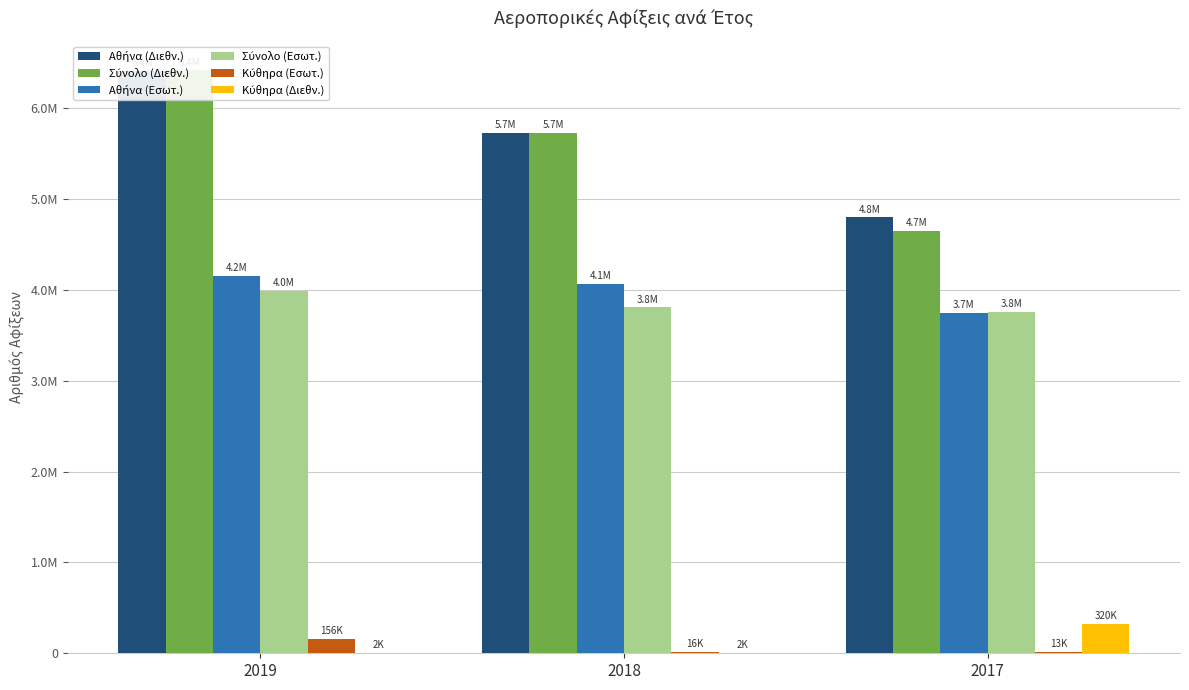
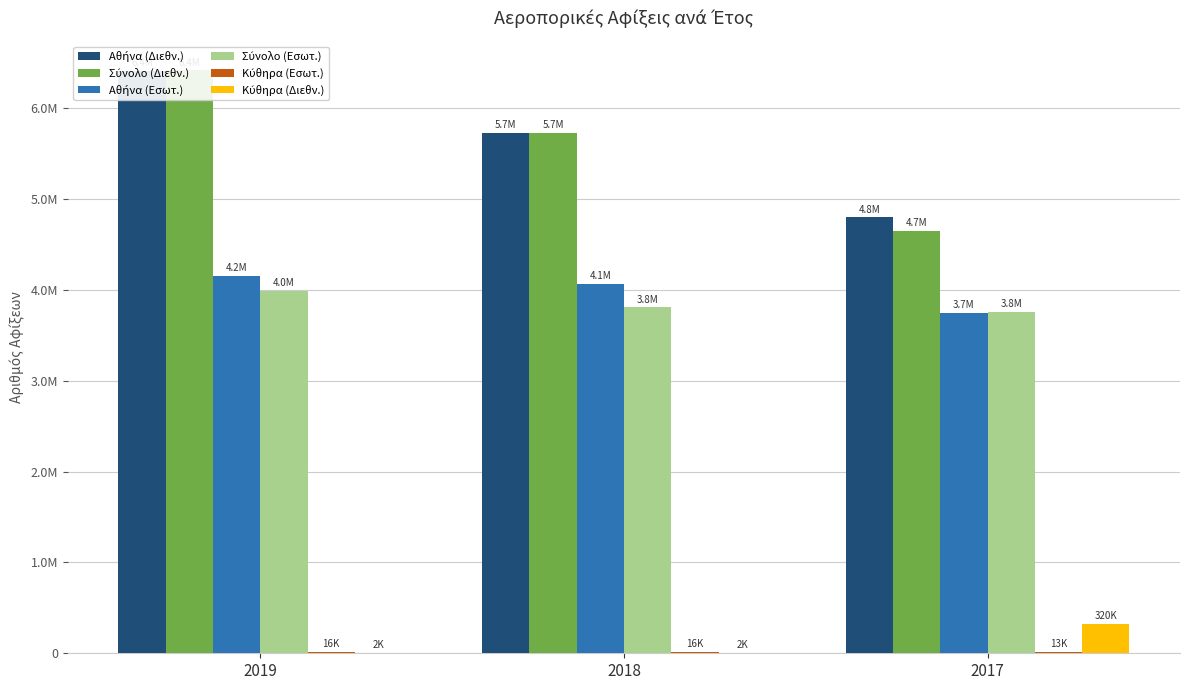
  {
    "Αθήνα (Διεθν.)": {
      "2018": "5.7M",
      "2017": "4.8M"
    },
    "Σύνολο (Διεθν.)": {
      "2018": "5.7M",
      "2017": "4.7M"
    },
    "Αθήνα (Εσωτ.)": {
      "2019": "4.2M",
      "2018": "4.1M",
      "2017": "3.7M"
    },
    "Σύνολο (Εσωτ.)": {
      "2019": "4.0M",
      "2018": "3.8M",
      "2017": "3.8M"
    },
    "Κύθηρα (Εσωτ.)": {
-     "2019": "156K",
+     "2019": "16K",
      "2018": "16K",
      "2017": "13K"
    },
    "Κύθηρα (Διεθν.)": {
      "2019": "2K",
      "2018": "2K",
      "2017": "320K"
    }
  }
